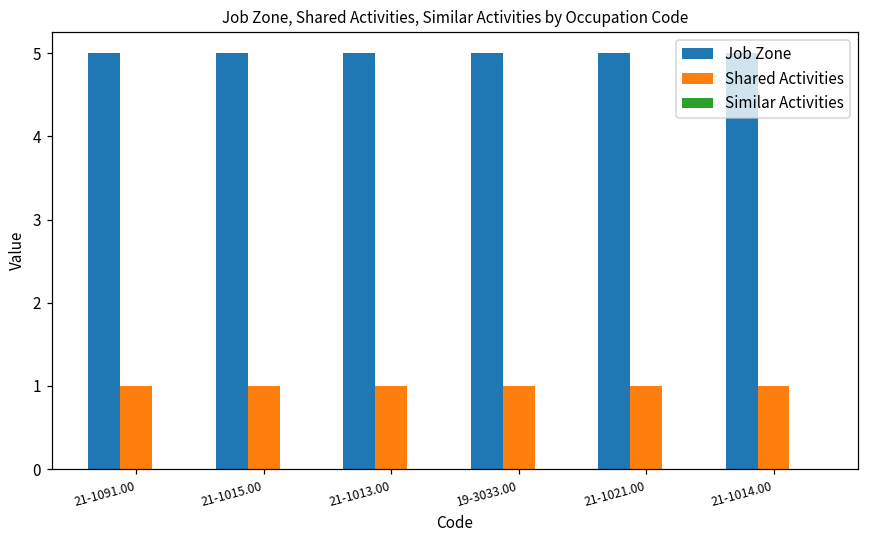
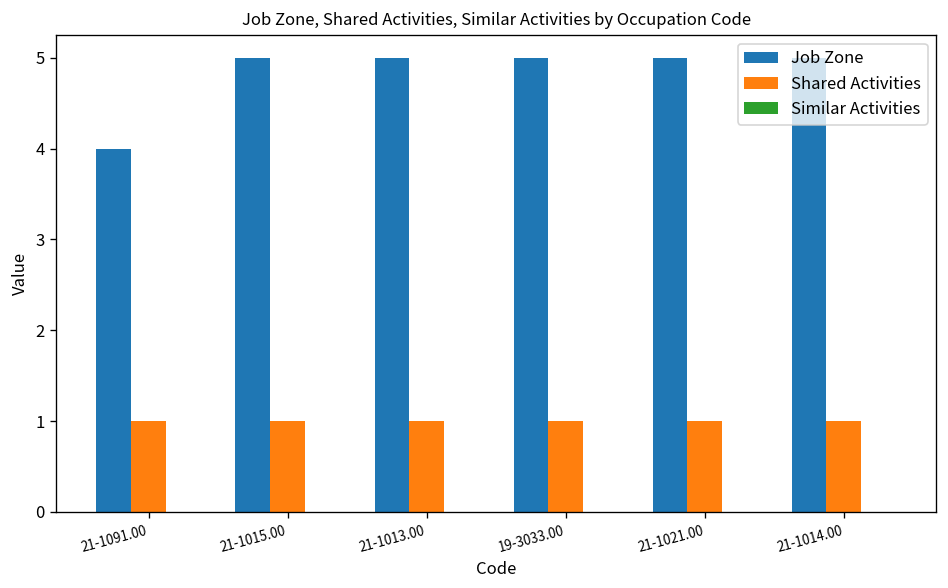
  {
    "Job Zone": {
-     "21-1091.00": 5,
+     "21-1091.00": 4,
      "21-1015.00": 5,
      "21-1013.00": 5,
      "19-3033.00": 5,
      "21-1021.00": 5
    },
    "Shared Activities": {
      "21-1091.00": 1,
      "21-1015.00": 1,
      "21-1013.00": 1,
      "19-3033.00": 1,
      "21-1021.00": 1,
      "21-1014.00": 1
    },
    "Similar Activities": {
      "21-1091.00": 0,
      "21-1015.00": 0,
      "21-1013.00": 0,
      "19-3033.00": 0,
      "21-1021.00": 0,
      "21-1014.00": 0
    }
  }
